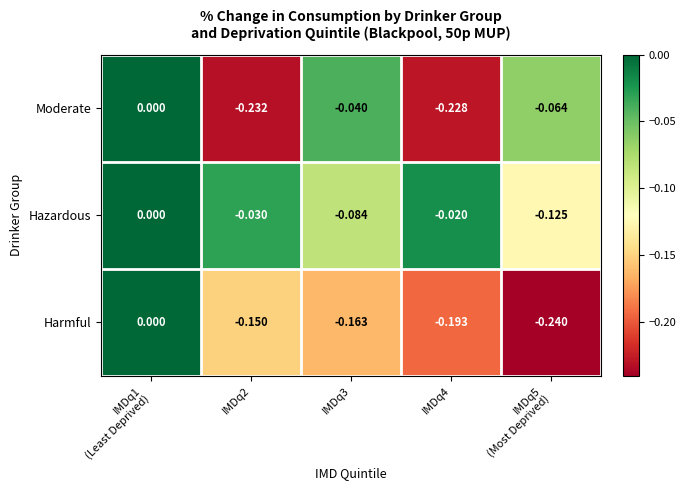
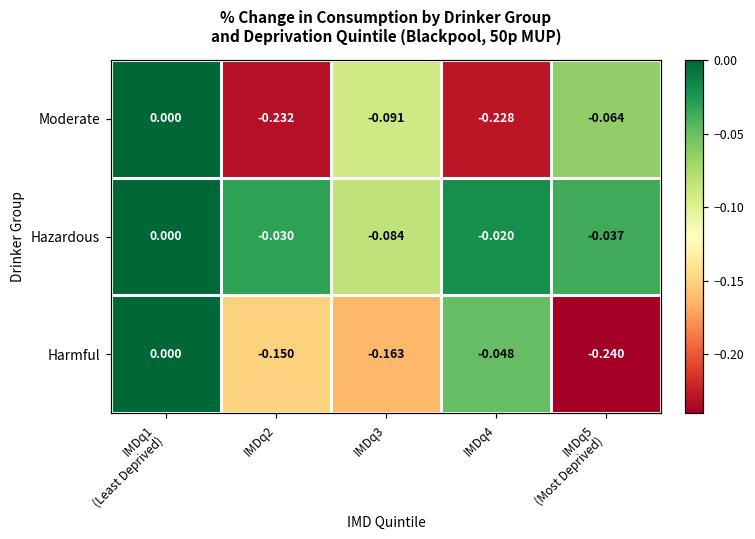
  {
    "Moderate": {
      "IMDq1 (Least Deprived)": 0.000,
      "IMDq2": -0.232,
-     "IMDq3": -0.040,
+     "IMDq3": -0.091,
      "IMDq4": -0.228,
      "IMDq5 (Most Deprived)": -0.064
    },
    "Hazardous": {
      "IMDq1 (Least Deprived)": 0.000,
      "IMDq2": -0.030,
      "IMDq3": -0.084,
      "IMDq4": -0.020,
-     "IMDq5 (Most Deprived)": -0.125
+     "IMDq5 (Most Deprived)": -0.037
    },
    "Harmful": {
      "IMDq1 (Least Deprived)": 0.000,
      "IMDq2": -0.150,
      "IMDq3": -0.163,
-     "IMDq4": -0.193,
+     "IMDq4": -0.048,
      "IMDq5 (Most Deprived)": -0.240
    }
  }
